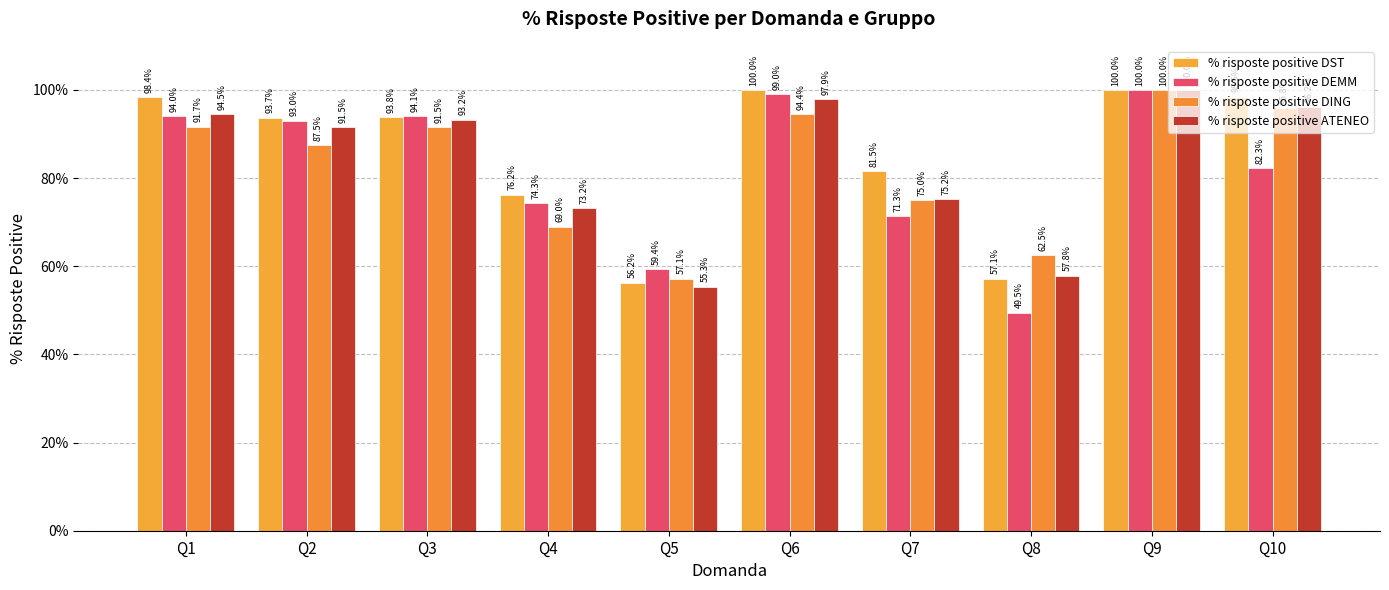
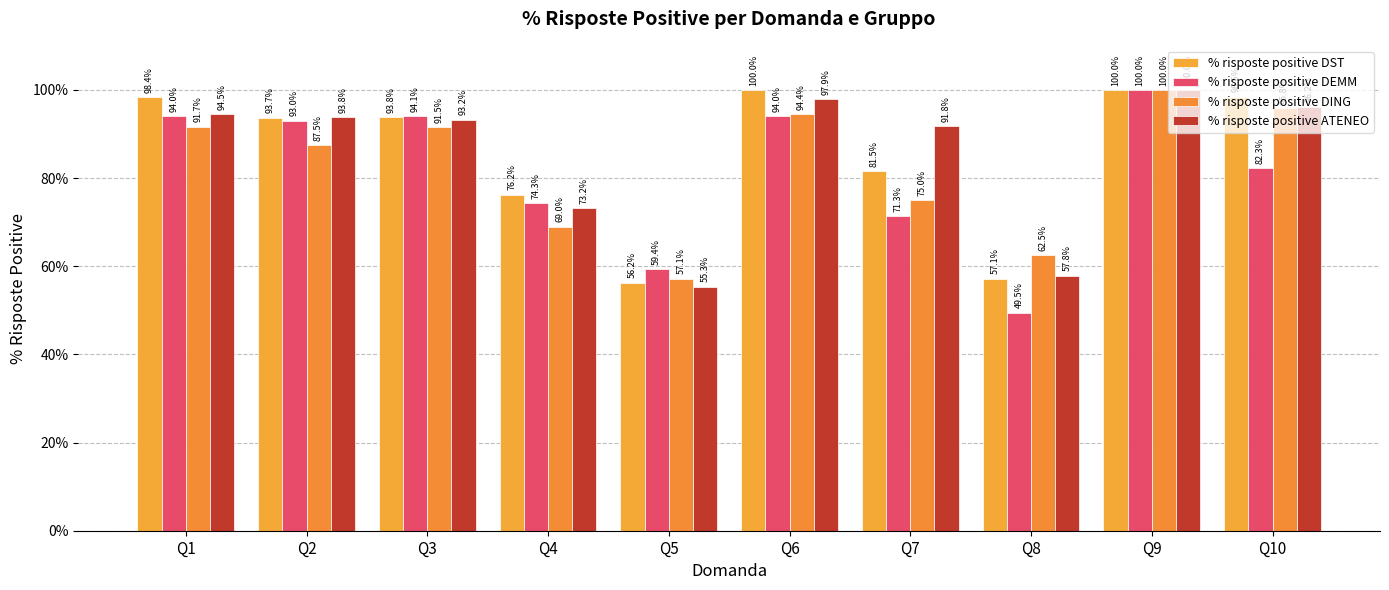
  {
    "% risposte positive DEMM": {
      "Q1": "94.0%",
      "Q2": "93.0%",
      "Q3": "94.1%",
      "Q4": "74.3%",
      "Q5": "59.4%",
-     "Q6": "99.0%",
+     "Q6": "94.0%",
      "Q7": "71.3%",
      "Q8": "49.5%",
      "Q9": "100.0%",
      "Q10": "82.3%"
    },
    "% risposte positive ATENEO": {
      "Q1": "94.5%",
-     "Q2": "91.5%",
+     "Q2": "93.8%",
      "Q3": "93.2%",
      "Q4": "73.2%",
      "Q5": "55.3%",
      "Q6": "97.9%",
-     "Q7": "75.2%",
+     "Q7": "91.8%",
      "Q8": "57.8%"
    }
  }
